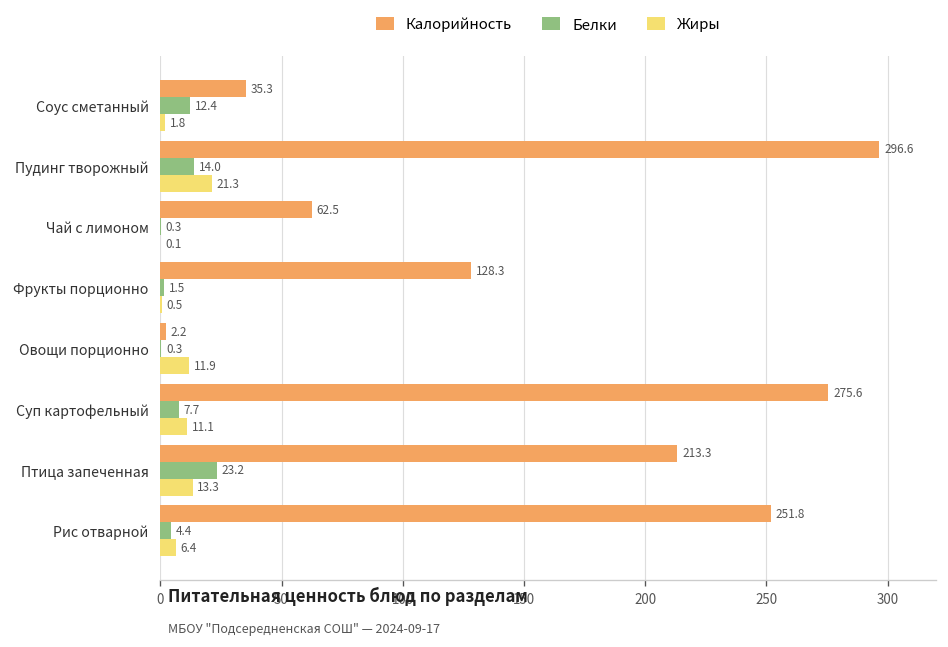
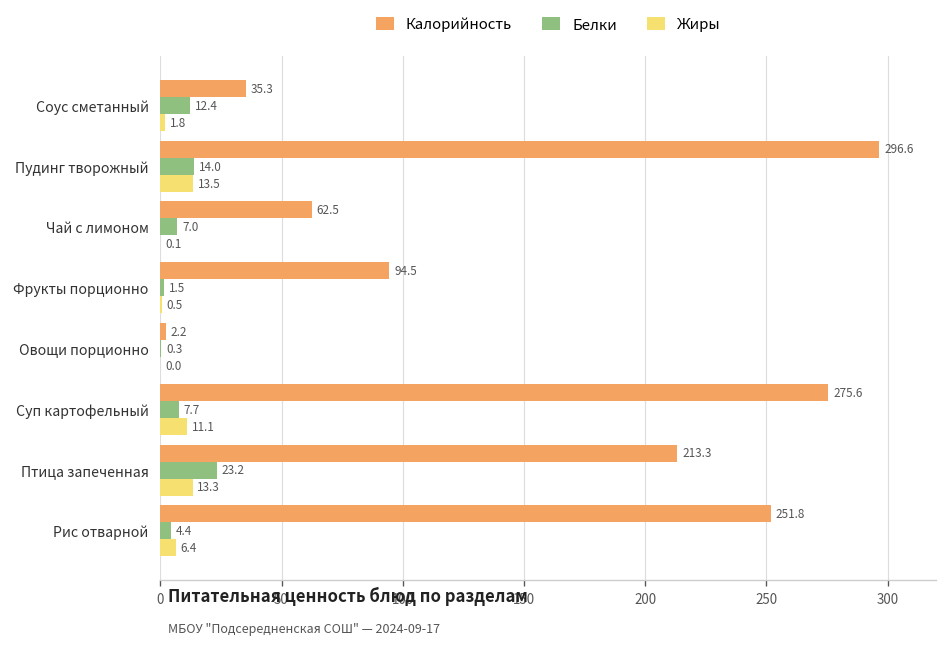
  {
    "Калорийность": {
      "Соус сметанный": 35.3,
      "Пудинг творожный": 296.6,
      "Чай с лимоном": 62.5,
-     "Фрукты порционно": 128.3,
+     "Фрукты порционно": 94.5,
      "Овощи порционно": 2.2,
      "Суп картофельный": 275.6,
      "Птица запеченная": 213.3,
      "Рис отварной": 251.8
    },
    "Белки": {
      "Соус сметанный": 12.4,
      "Пудинг творожный": 14.0,
-     "Чай с лимоном": 0.3,
+     "Чай с лимоном": 7.0,
      "Фрукты порционно": 1.5,
      "Овощи порционно": 0.3,
      "Суп картофельный": 7.7,
      "Птица запеченная": 23.2,
      "Рис отварной": 4.4
    },
    "Жиры": {
      "Соус сметанный": 1.8,
-     "Пудинг творожный": 21.3,
+     "Пудинг творожный": 13.5,
      "Чай с лимоном": 0.1,
      "Фрукты порционно": 0.5,
-     "Овощи порционно": 11.9,
+     "Овощи порционно": 0.0,
      "Суп картофельный": 11.1,
      "Птица запеченная": 13.3,
      "Рис отварной": 6.4
    }
  }
